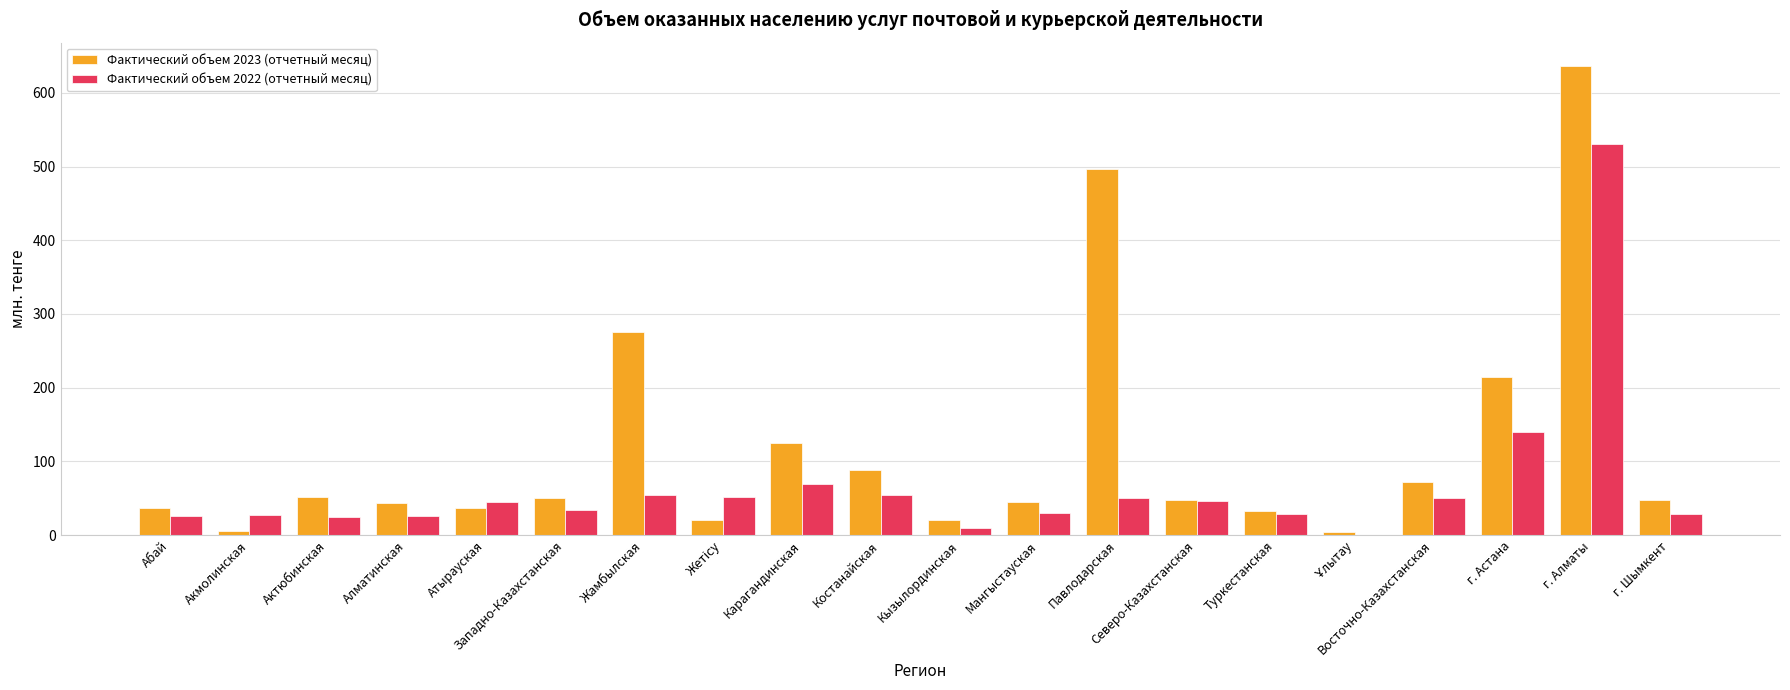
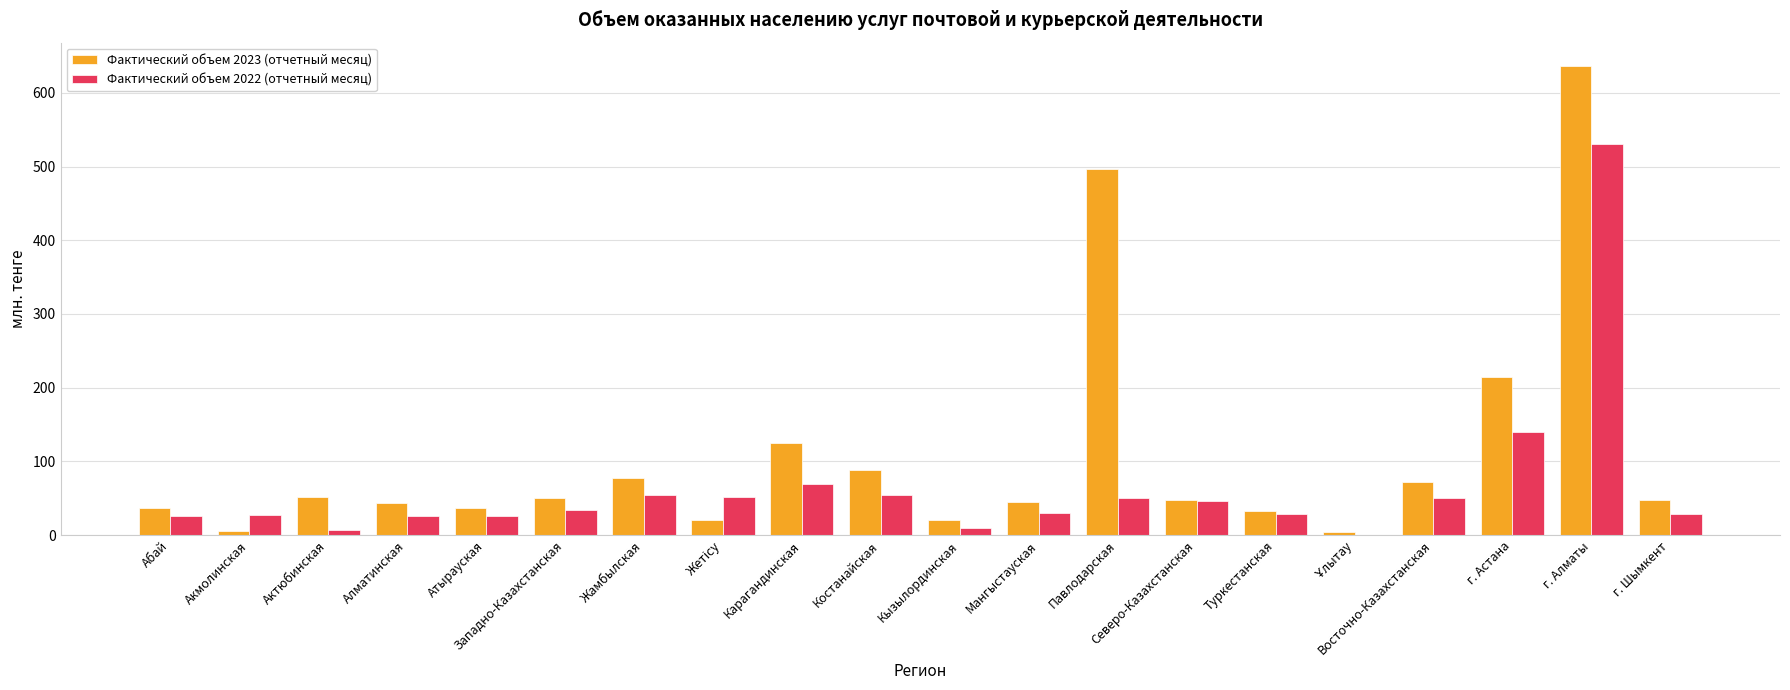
  {
    "Фактический объем 2023 (отчетный месяц)": {
      "Абай": 40,
      "Акмолинская": 10,
      "Актюбинская": 50,
      "Алматинская": 40,
      "Атырауская": 40,
      "Западно-Казахстанская": 50,
-     "Жамбылская": 280,
+     "Жамбылская": 80,
      "Жетісу": 20,
      "Карагандинская": 130,
      "Костанайская": 90,
      "Кызылординская": 20,
      "Мангыстауская": 50,
      "Павлодарская": 500,
      "Северо-Казахстанская": 50,
      "Туркестанская": 30,
      "Ұлытау": 0,
      "Восточно-Казахстанская": 70,
      "г. Астана": 210,
      "г. Алматы": 640,
      "г. Шымкент": 50
    },
    "Фактический объем 2022 (отчетный месяц)": {
      "Абай": 30,
      "Акмолинская": 30,
-     "Актюбинская": 20,
+     "Актюбинская": 10,
      "Алматинская": 30,
-     "Атырауская": 40,
+     "Атырауская": 30,
      "Западно-Казахстанская": 30,
      "Жамбылская": 60,
      "Жетісу": 50,
      "Карагандинская": 70,
      "Костанайская": 50,
      "Кызылординская": 10,
      "Мангыстауская": 30,
      "Павлодарская": 50,
      "Северо-Казахстанская": 50,
      "Туркестанская": 30,
      "Ұлытау": 0,
      "Восточно-Казахстанская": 50,
      "г. Астана": 140,
      "г. Алматы": 530,
      "г. Шымкент": 30
    }
  }
